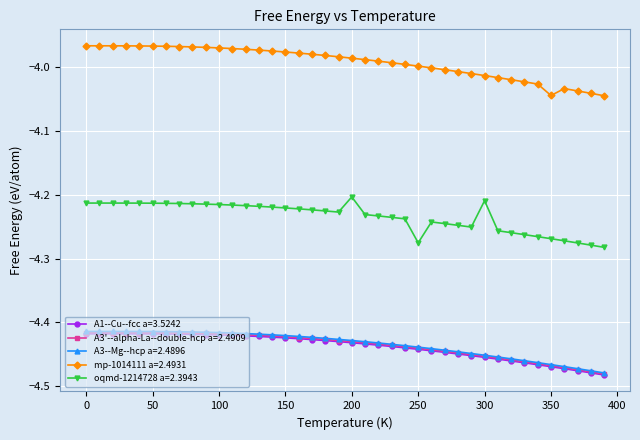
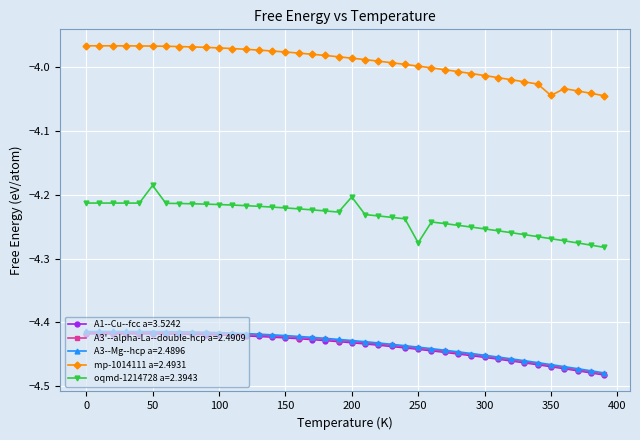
  {
    "mp-1014111 a=2.4931": {
      "0": -3.97,
      "50": -3.97,
      "100": -3.97,
      "150": -3.98,
      "200": -3.99,
      "250": -4.00,
      "300": -4.01,
      "350": -4.04
    },
    "oqmd-1214728 a=2.3943": {
      "0": -4.21,
-     "50": -4.21,
+     "50": -4.19,
      "100": -4.22,
      "150": -4.22,
      "200": -4.20,
      "250": -4.28,
-     "300": -4.21,
+     "300": -4.25,
      "350": -4.27
    }
  }
